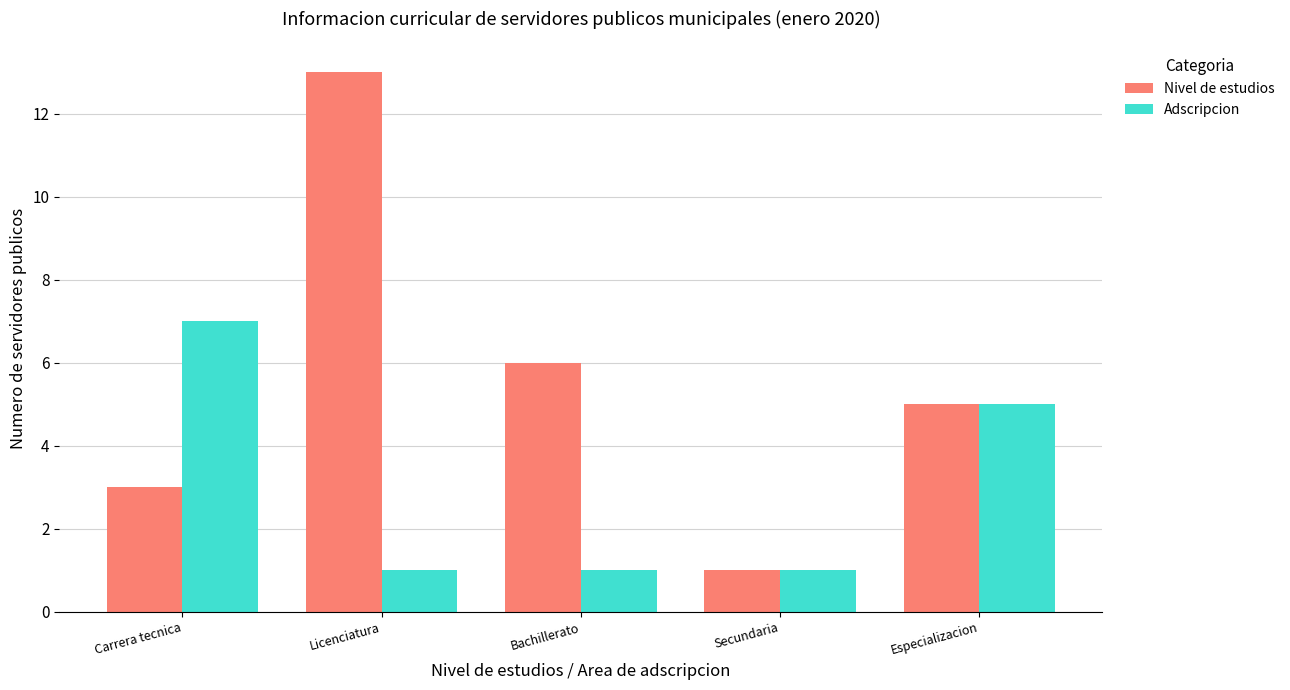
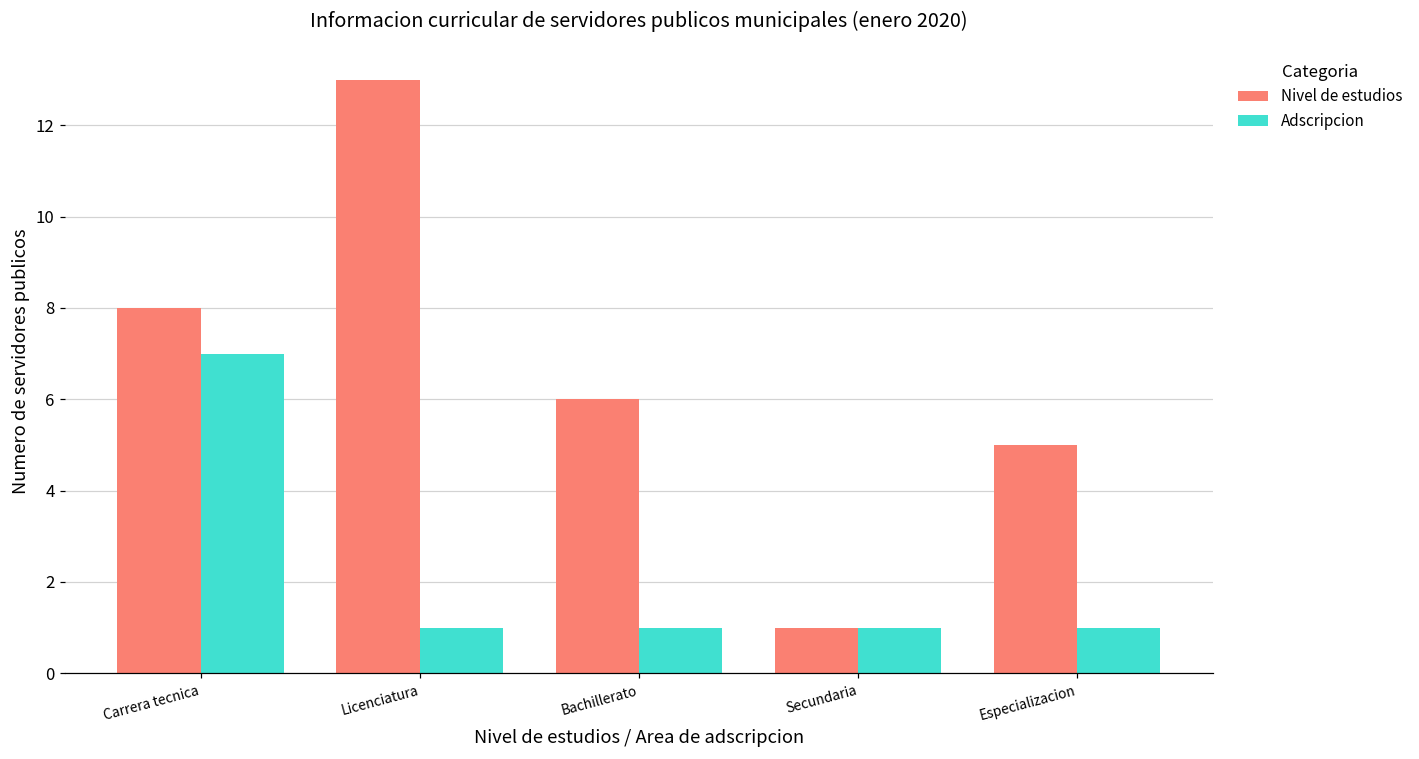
  {
    "Nivel de estudios": {
-     "Carrera tecnica": 3,
+     "Carrera tecnica": 8,
      "Licenciatura": 13,
      "Bachillerato": 6,
      "Secundaria": 1,
      "Especializacion": 5
    },
    "Adscripcion": {
      "Carrera tecnica": 7,
      "Licenciatura": 1,
      "Bachillerato": 1,
      "Secundaria": 1,
-     "Especializacion": 5
+     "Especializacion": 1
    }
  }
